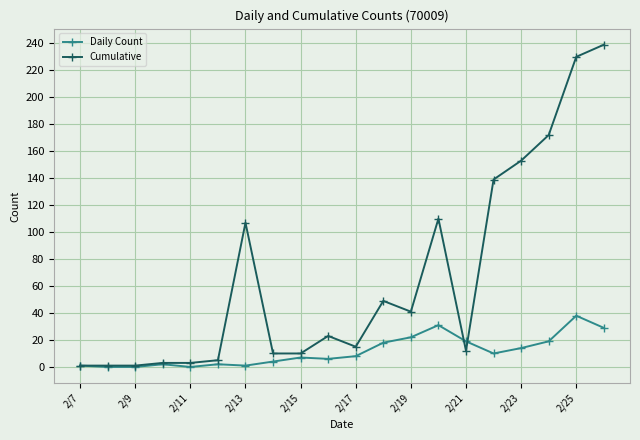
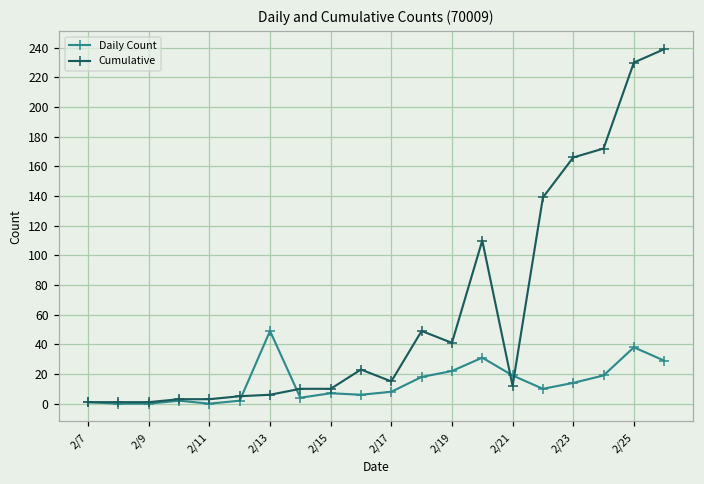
  {
    "Daily Count": {
      "2/11": 0,
-     "2/13": 1,
+     "2/13": 49,
      "2/15": 7,
      "2/17": 8,
      "2/19": 22,
      "2/21": 19,
      "2/23": 14,
      "2/25": 38
    },
    "Cumulative": {
      "2/11": 3,
-     "2/13": 107,
+     "2/13": 6,
      "2/15": 10,
      "2/17": 15,
      "2/19": 41,
      "2/21": 12,
-     "2/23": 153,
+     "2/23": 166,
      "2/25": 230
    }
  }
